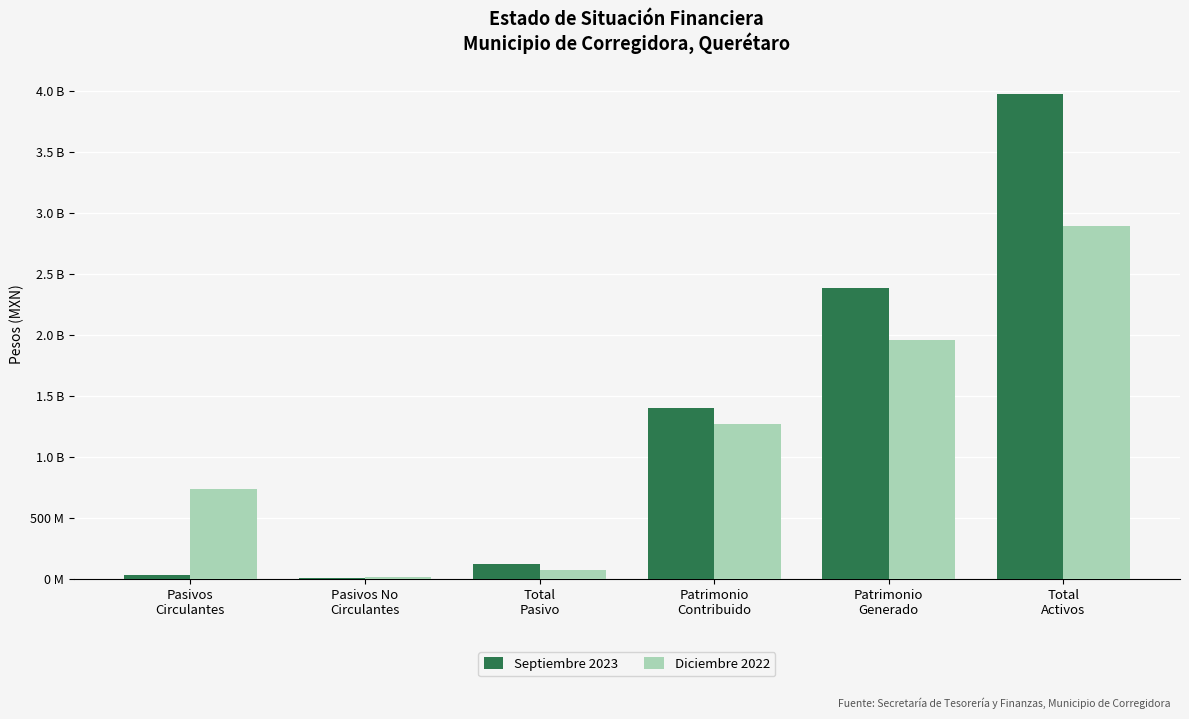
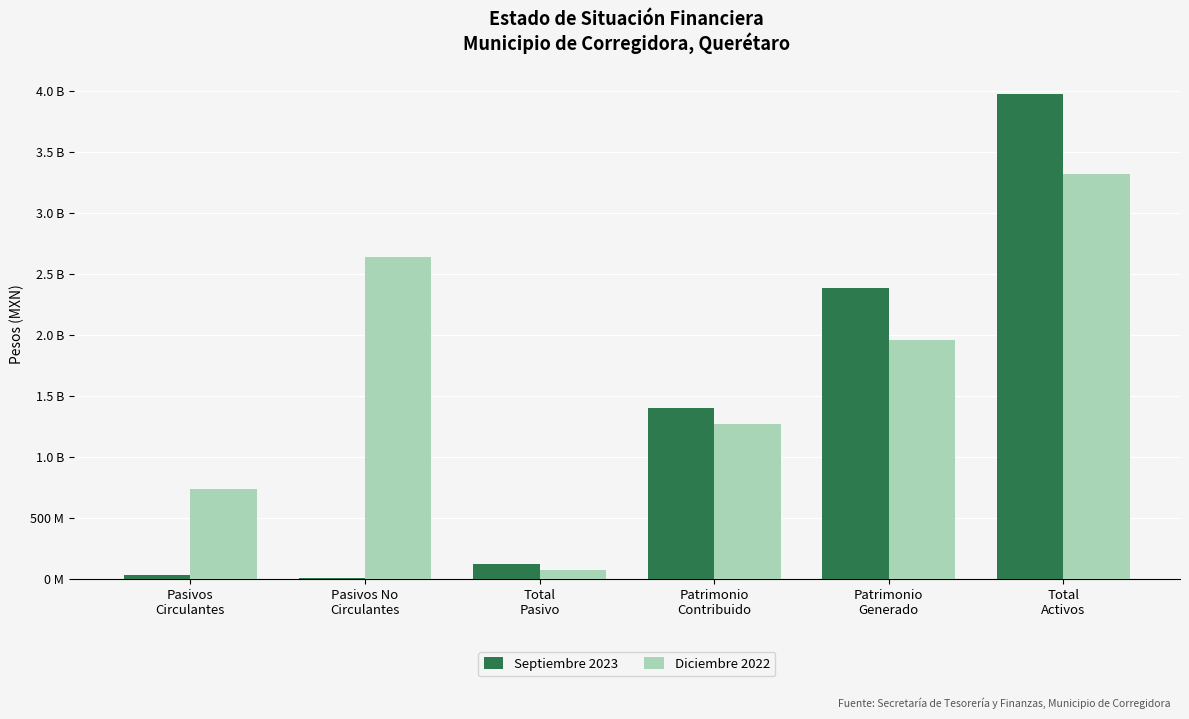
  {
    "Septiembre 2023": {
      "Pasivos Circulantes": 40000000,
      "Total Pasivo": 120000000,
      "Patrimonio Contribuido": 1400000000,
      "Patrimonio Generado": 2380000000,
      "Total Activos": 3980000000
    },
    "Diciembre 2022": {
      "Pasivos Circulantes": 740000000,
-     "Pasivos No Circulantes": 20000000,
+     "Pasivos No Circulantes": 2640000000,
      "Total Pasivo": 80000000,
      "Patrimonio Contribuido": 1280000000,
      "Patrimonio Generado": 1970000000,
-     "Total Activos": 2890000000
+     "Total Activos": 3320000000
    }
  }
